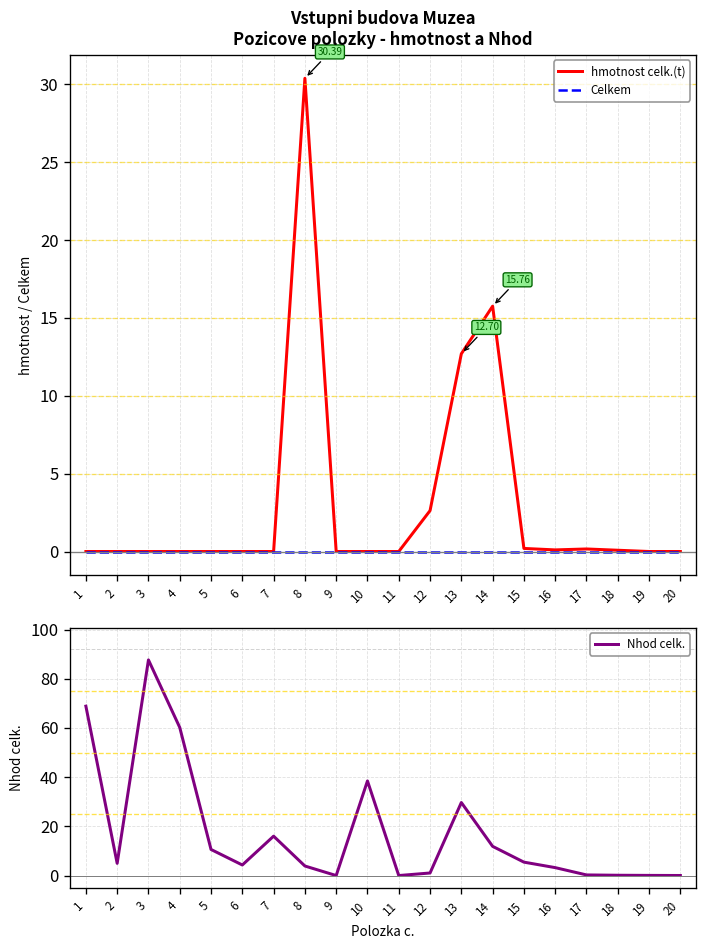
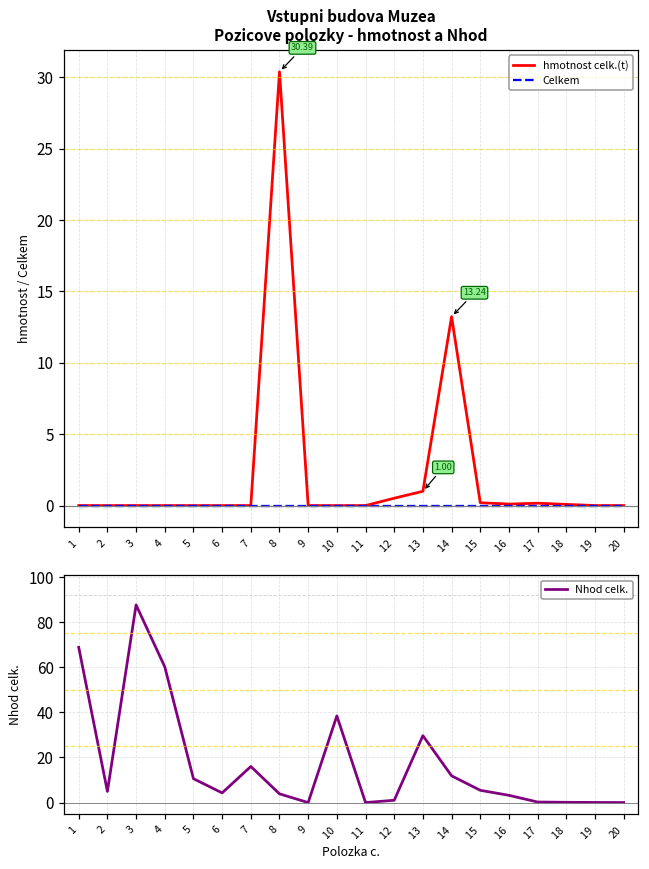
  {
    "Vstupni budova Muzea Pozicove polozky - hmotnost a Nhod": {
      "hmotnost celk.(t)": {
-       "12": 2.6,
-       "13": 12.70,
-       "14": 15.76
+       "12": 0.5,
+       "13": 1.00,
+       "14": 13.24
      },
      "Celkem": {
        "8": 0.0,
        "12": 0.0,
        "13": 0.0,
        "14": 0.0,
        "15": 0.0
      }
    }
  }
